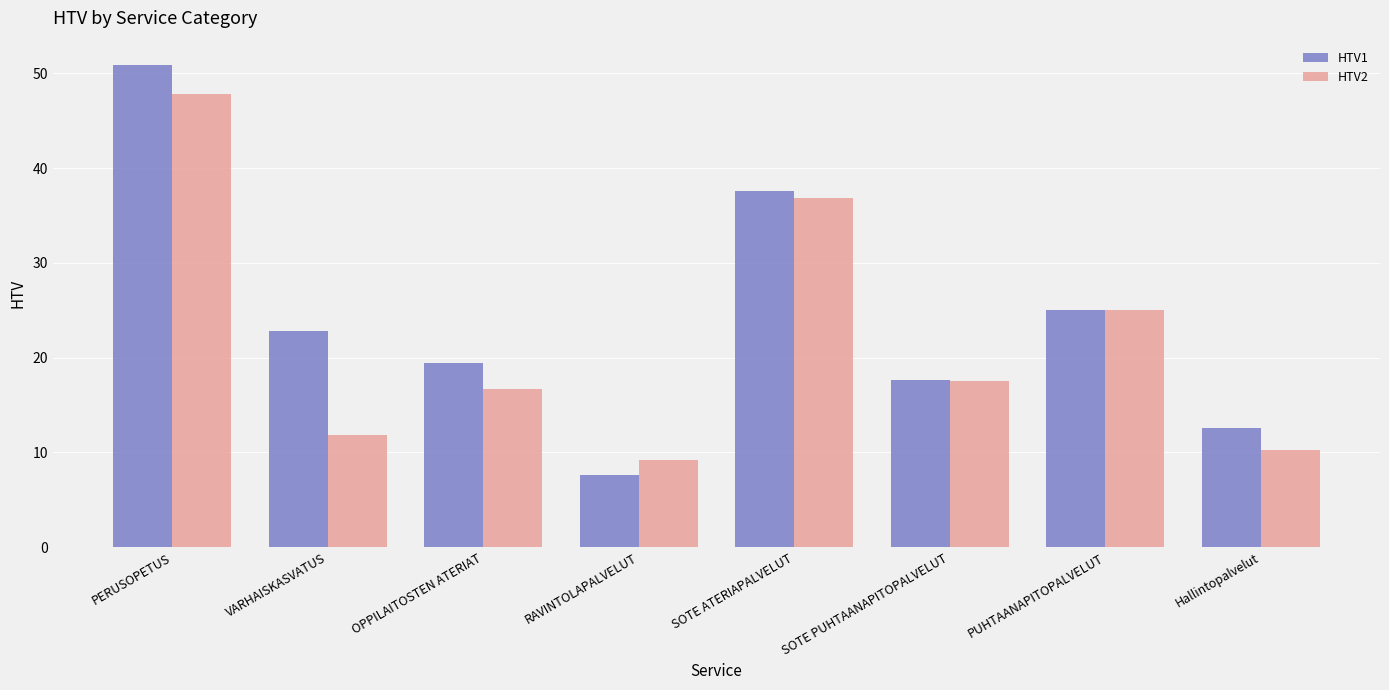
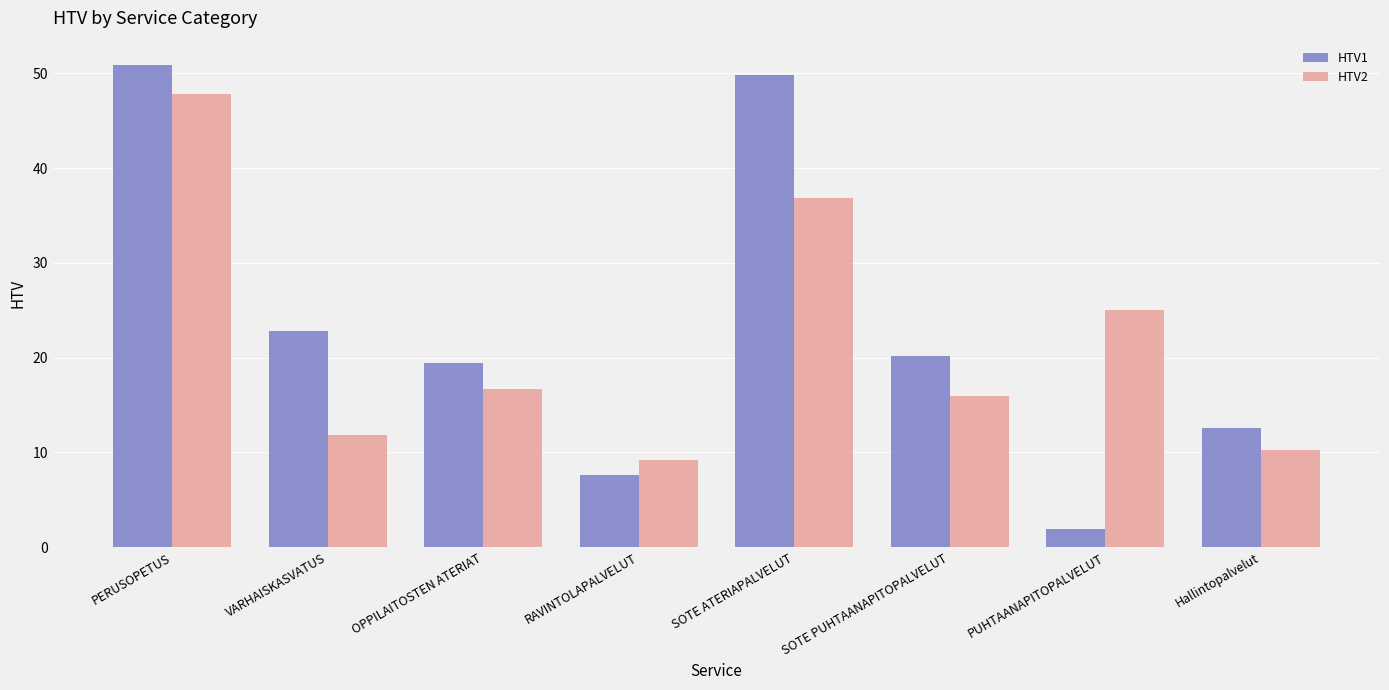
  {
    "HTV1": {
      "PERUSOPETUS": 51,
      "VARHAISKASVATUS": 23,
      "OPPILAITOSTEN ATERIAT": 19,
      "RAVINTOLAPALVELUT": 8,
-     "SOTE ATERIAPALVELUT": 38,
-     "SOTE PUHTAANAPITOPALVELUT": 18,
-     "PUHTAANAPITOPALVELUT": 25,
+     "SOTE ATERIAPALVELUT": 50,
+     "SOTE PUHTAANAPITOPALVELUT": 20,
+     "PUHTAANAPITOPALVELUT": 2,
      "Hallintopalvelut": 13
    },
    "HTV2": {
      "PERUSOPETUS": 48,
      "VARHAISKASVATUS": 12,
      "OPPILAITOSTEN ATERIAT": 17,
      "RAVINTOLAPALVELUT": 9,
      "SOTE ATERIAPALVELUT": 37,
-     "SOTE PUHTAANAPITOPALVELUT": 18,
+     "SOTE PUHTAANAPITOPALVELUT": 16,
      "PUHTAANAPITOPALVELUT": 25,
      "Hallintopalvelut": 10
    }
  }
